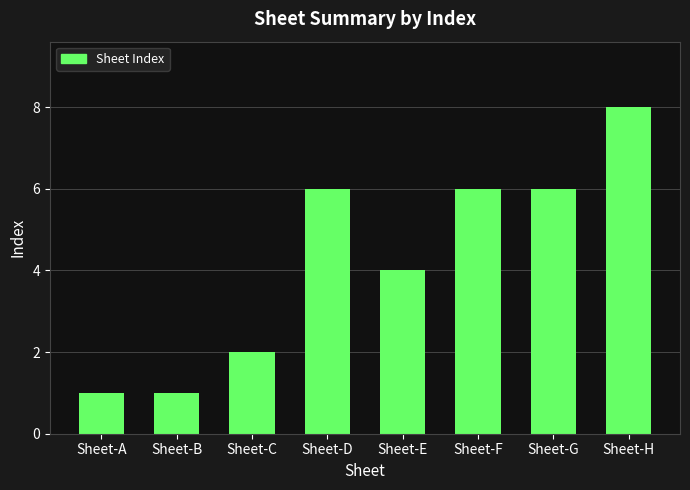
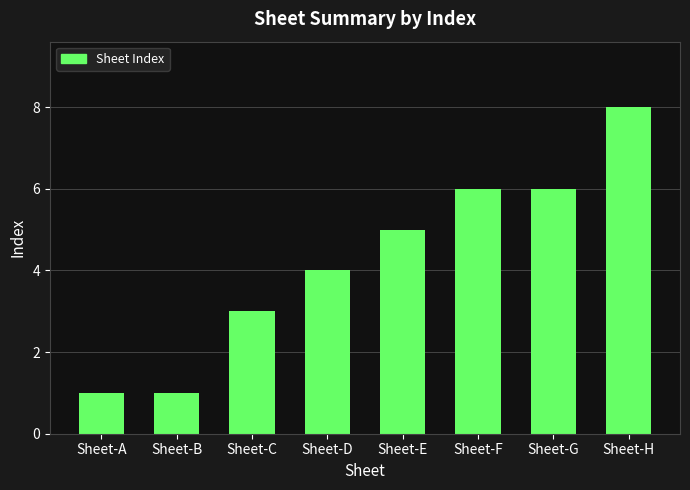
  {
    "Sheet-A": 1,
    "Sheet-B": 1,
-   "Sheet-C": 2,
-   "Sheet-D": 6,
-   "Sheet-E": 4,
+   "Sheet-C": 3,
+   "Sheet-D": 4,
+   "Sheet-E": 5,
    "Sheet-F": 6,
    "Sheet-G": 6,
    "Sheet-H": 8
  }
